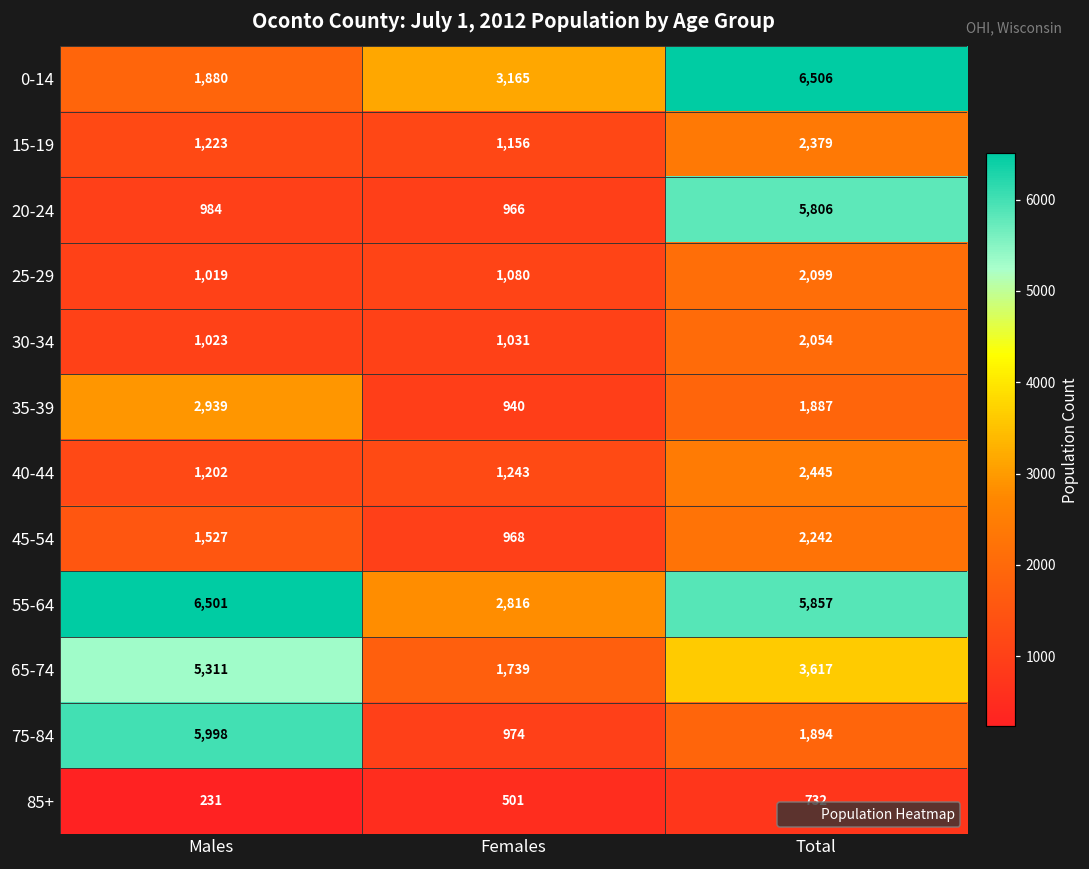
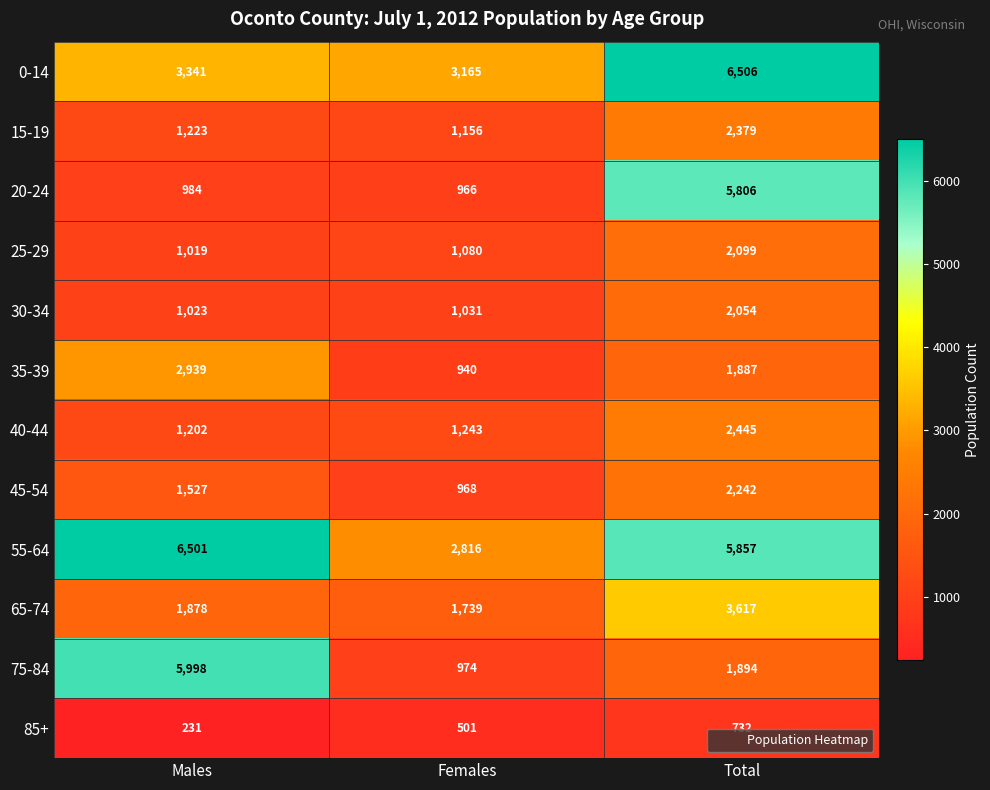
  {
    "0-14": {
-     "Males": "1,880",
+     "Males": "3,341",
      "Females": "3,165",
      "Total": "6,506"
    },
    "15-19": {
      "Males": "1,223",
      "Females": "1,156",
      "Total": "2,379"
    },
    "20-24": {
      "Males": "984",
      "Females": "966",
      "Total": "5,806"
    },
    "25-29": {
      "Males": "1,019",
      "Females": "1,080",
      "Total": "2,099"
    },
    "30-34": {
      "Males": "1,023",
      "Females": "1,031",
      "Total": "2,054"
    },
    "35-39": {
      "Males": "2,939",
      "Females": "940",
      "Total": "1,887"
    },
    "40-44": {
      "Males": "1,202",
      "Females": "1,243",
      "Total": "2,445"
    },
    "45-54": {
      "Males": "1,527",
      "Females": "968",
      "Total": "2,242"
    },
    "55-64": {
      "Males": "6,501",
      "Females": "2,816",
      "Total": "5,857"
    },
    "65-74": {
-     "Males": "5,311",
+     "Males": "1,878",
      "Females": "1,739",
      "Total": "3,617"
    },
    "75-84": {
      "Males": "5,998",
      "Females": "974",
      "Total": "1,894"
    },
    "85+": {
      "Males": "231",
      "Females": "501"
    }
  }
